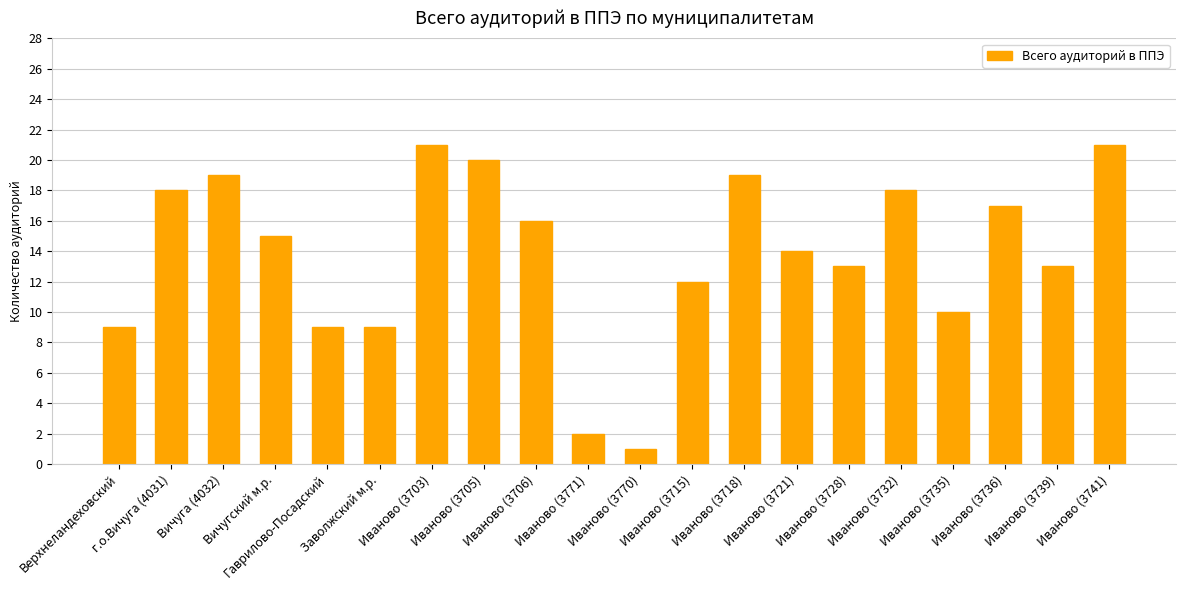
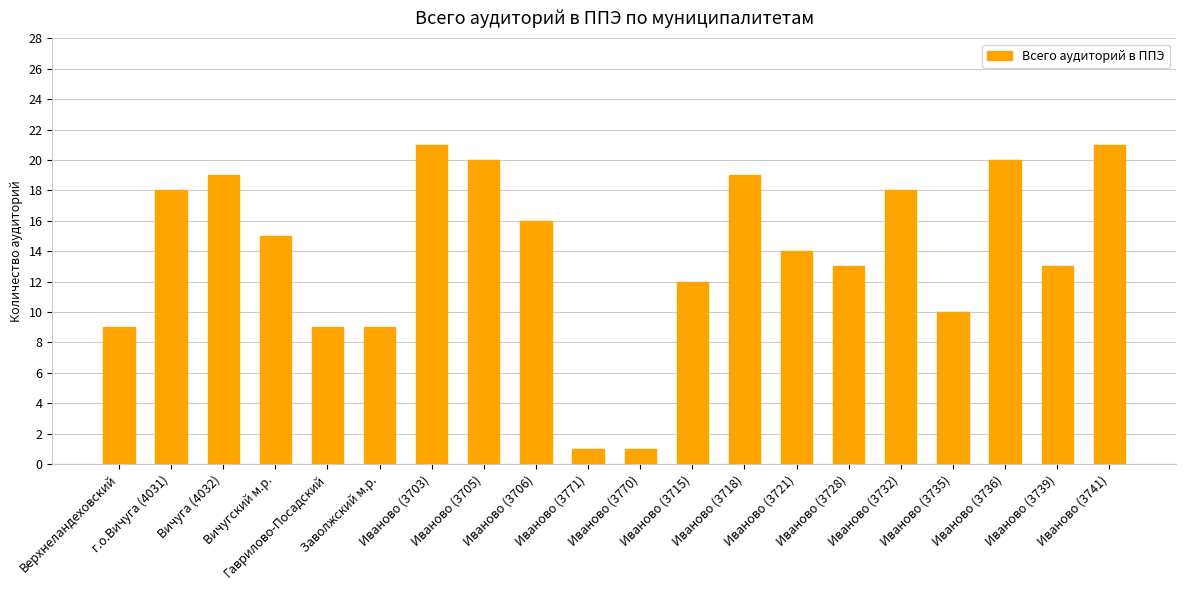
  {
    "Верхнеландеховский": 9,
    "г.о.Вичуга (4031)": 18,
    "Вичуга (4032)": 19,
    "Вичугский м.р.": 15,
    "Гаврилово-Посадский": 9,
    "Заволжский м.р.": 9,
    "Иваново (3703)": 21,
    "Иваново (3705)": 20,
    "Иваново (3706)": 16,
-   "Иваново (3771)": 2,
+   "Иваново (3771)": 1,
    "Иваново (3770)": 1,
    "Иваново (3715)": 12,
    "Иваново (3718)": 19,
    "Иваново (3721)": 14,
    "Иваново (3728)": 13,
    "Иваново (3732)": 18,
    "Иваново (3735)": 10,
-   "Иваново (3736)": 17,
+   "Иваново (3736)": 20,
    "Иваново (3739)": 13,
    "Иваново (3741)": 21
  }
